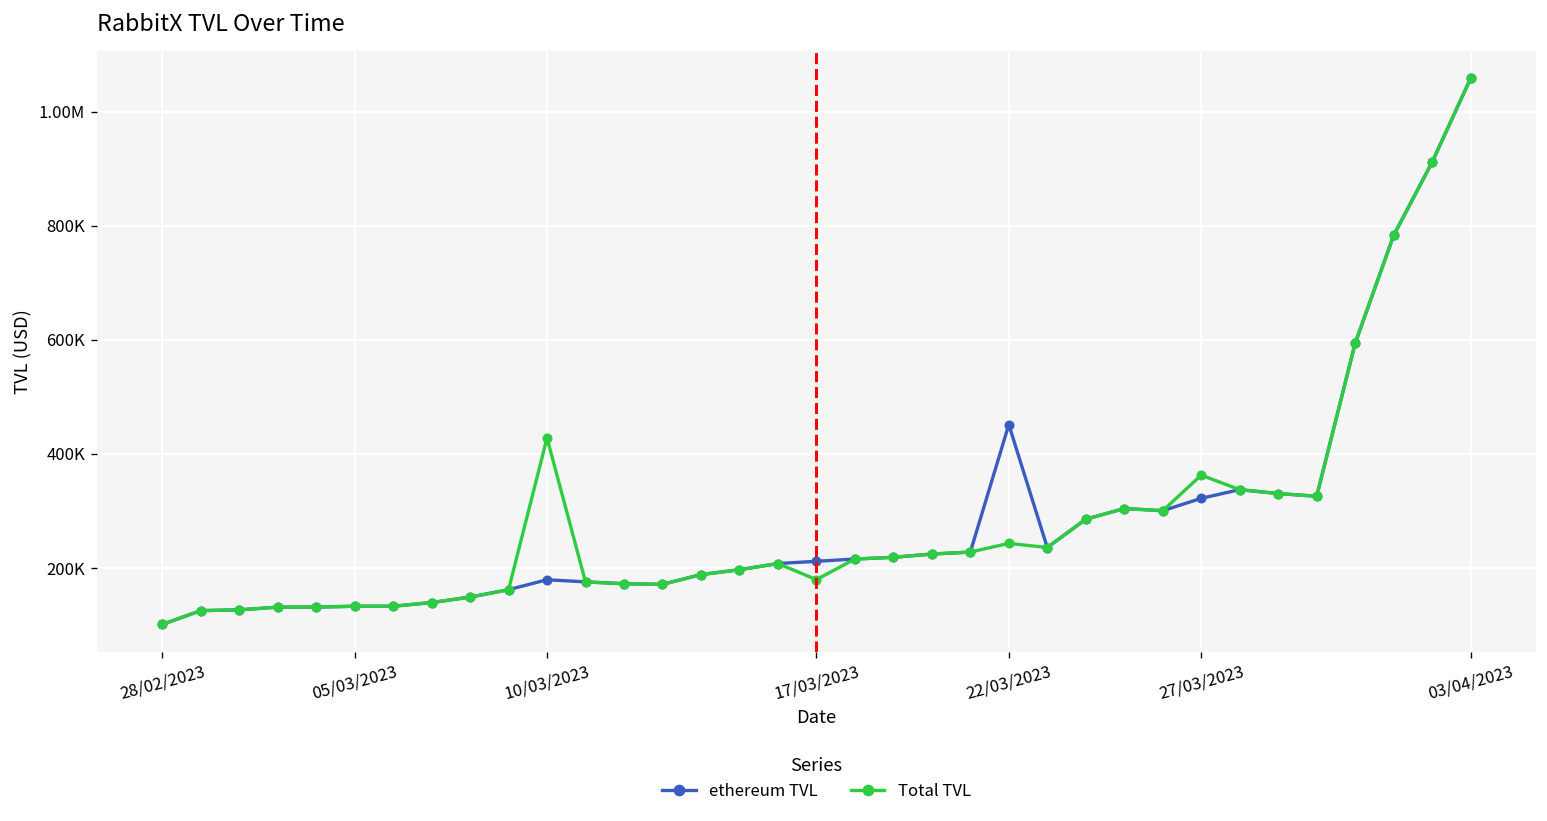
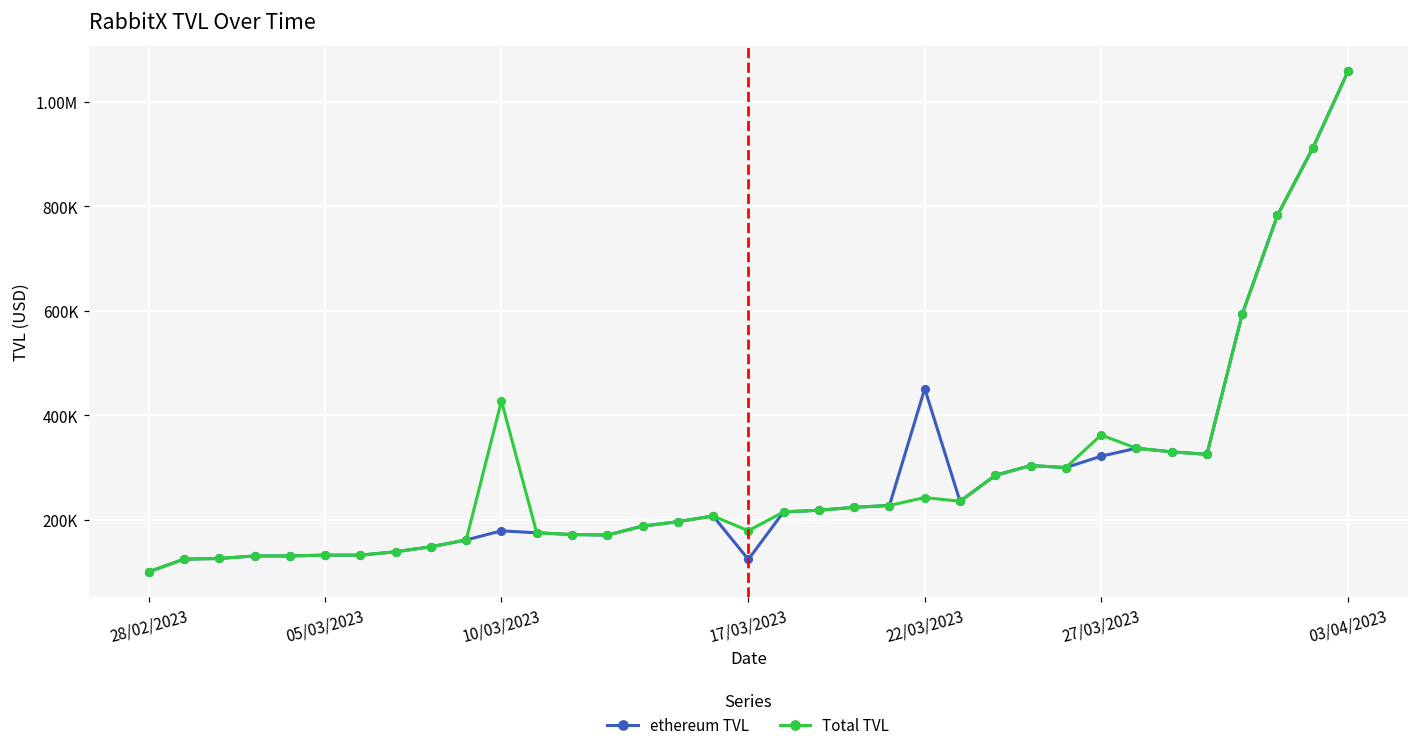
  {
    "ethereum TVL": {
      "10/03/2023": 180000,
-     "17/03/2023": 210000,
+     "17/03/2023": 120000,
      "22/03/2023": 450000,
      "27/03/2023": 320000
    },
    "Total TVL": {
      "10/03/2023": 430000,
      "17/03/2023": 180000,
      "22/03/2023": 240000,
      "27/03/2023": 360000
    }
  }
